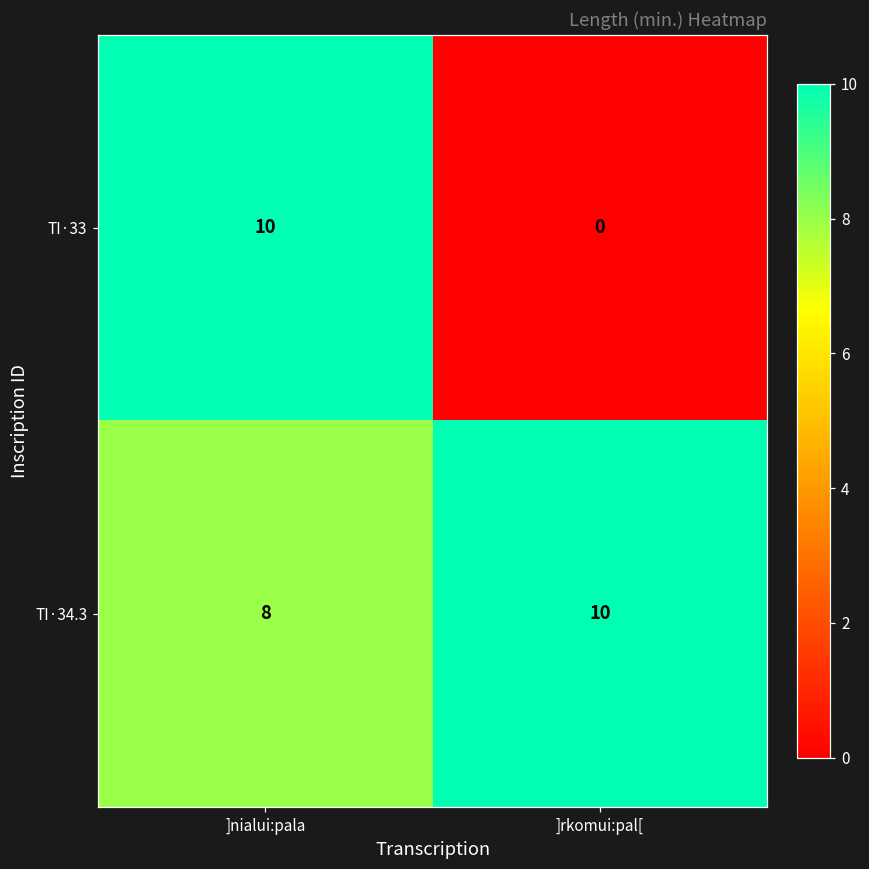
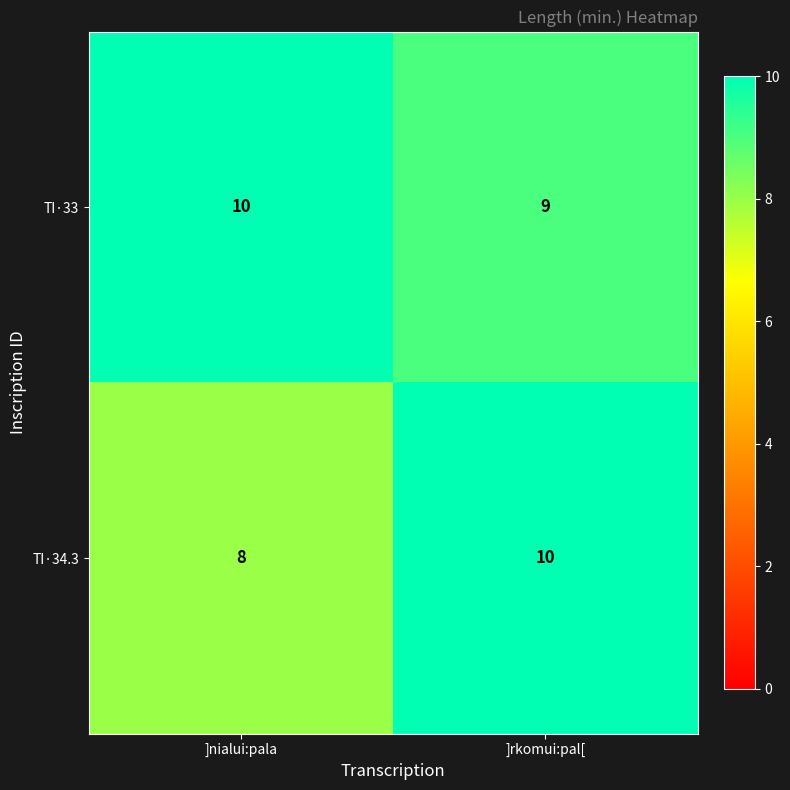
  {
    "TI·33": {
      "]nialui:pala": 10,
-     "]rkomui:pal[": 0
+     "]rkomui:pal[": 9
    },
    "TI·34.3": {
      "]nialui:pala": 8,
      "]rkomui:pal[": 10
    }
  }
